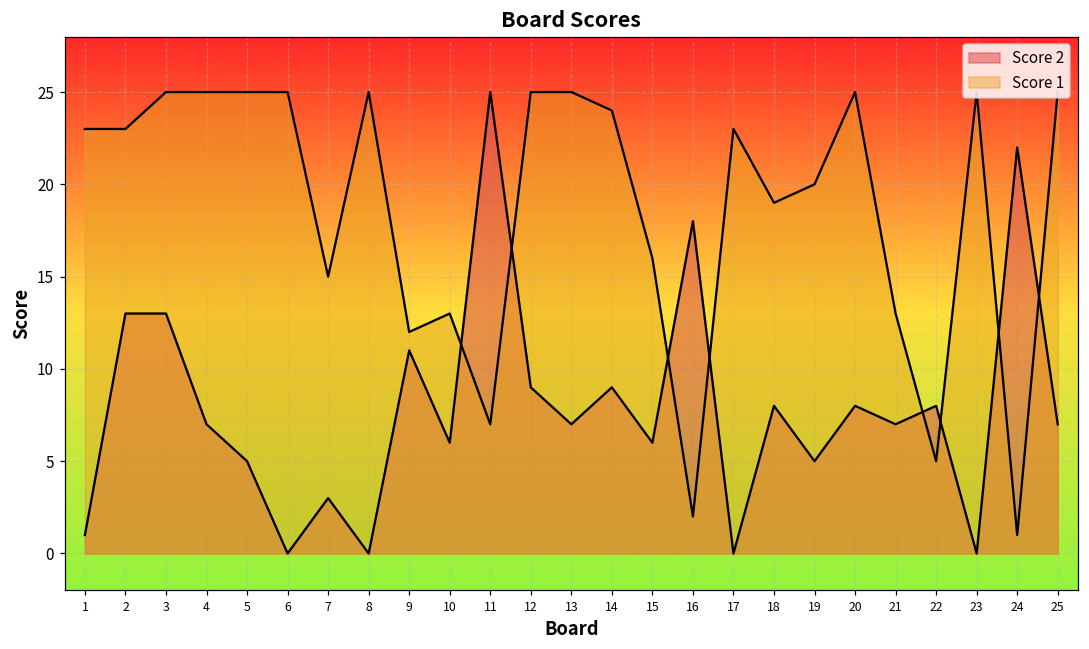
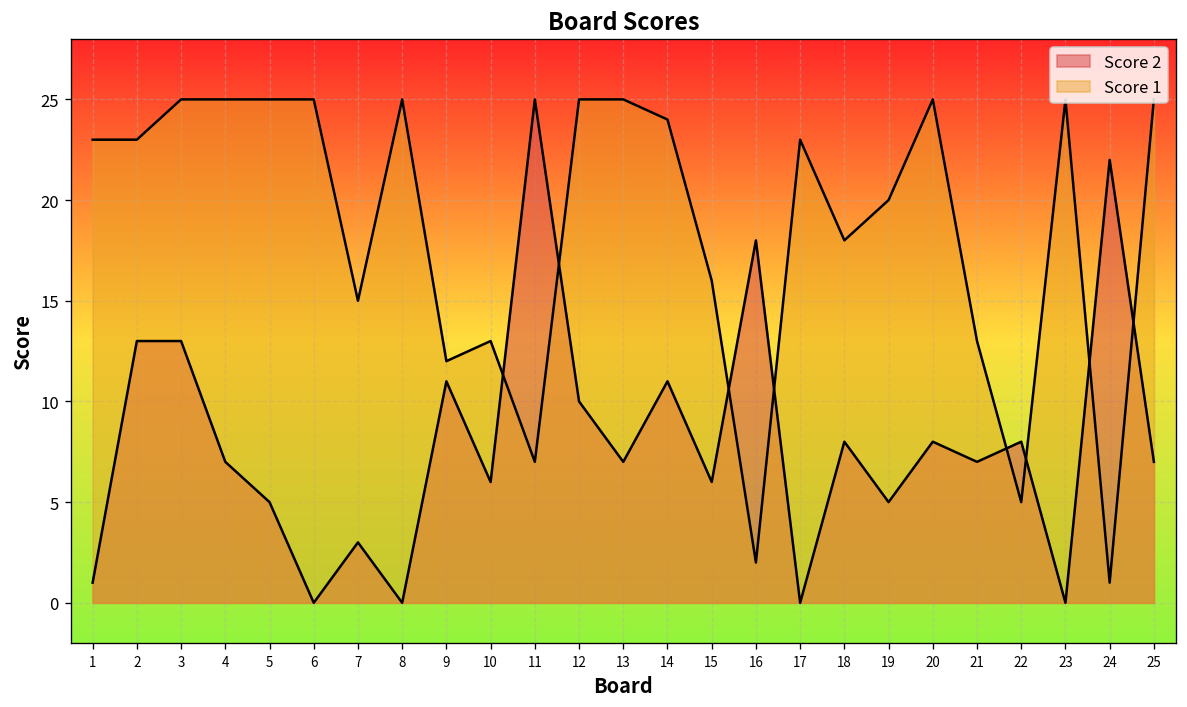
  {
    "Score 2": {
      "1": 1,
      "2": 13,
      "3": 13,
      "4": 7,
      "5": 5,
      "6": 0,
      "7": 3,
      "8": 0,
      "9": 11,
      "10": 6,
      "11": 25,
-     "12": 9,
+     "12": 10,
      "13": 7,
-     "14": 9,
+     "14": 11,
      "15": 6,
      "16": 18,
      "17": 0,
      "18": 8,
      "19": 5,
      "20": 8,
      "21": 7,
      "22": 8,
      "23": 0,
      "24": 22,
      "25": 7
    },
    "Score 1": {
      "1": 23,
      "2": 23,
      "3": 25,
      "4": 25,
      "5": 25,
      "6": 25,
      "7": 15,
      "8": 25,
      "9": 12,
      "10": 13,
      "11": 7,
      "12": 25,
      "13": 25,
      "14": 24,
      "15": 16,
      "16": 2,
      "17": 23,
-     "18": 19,
+     "18": 18,
      "19": 20,
      "20": 25,
      "21": 13,
      "22": 5,
      "24": 1
    }
  }
